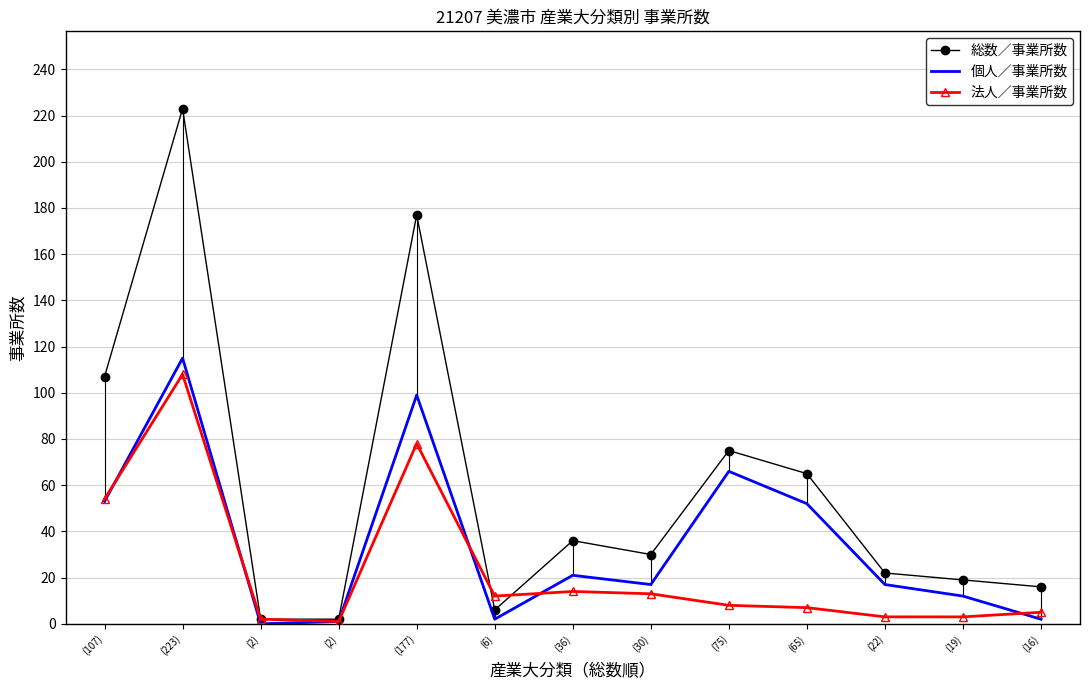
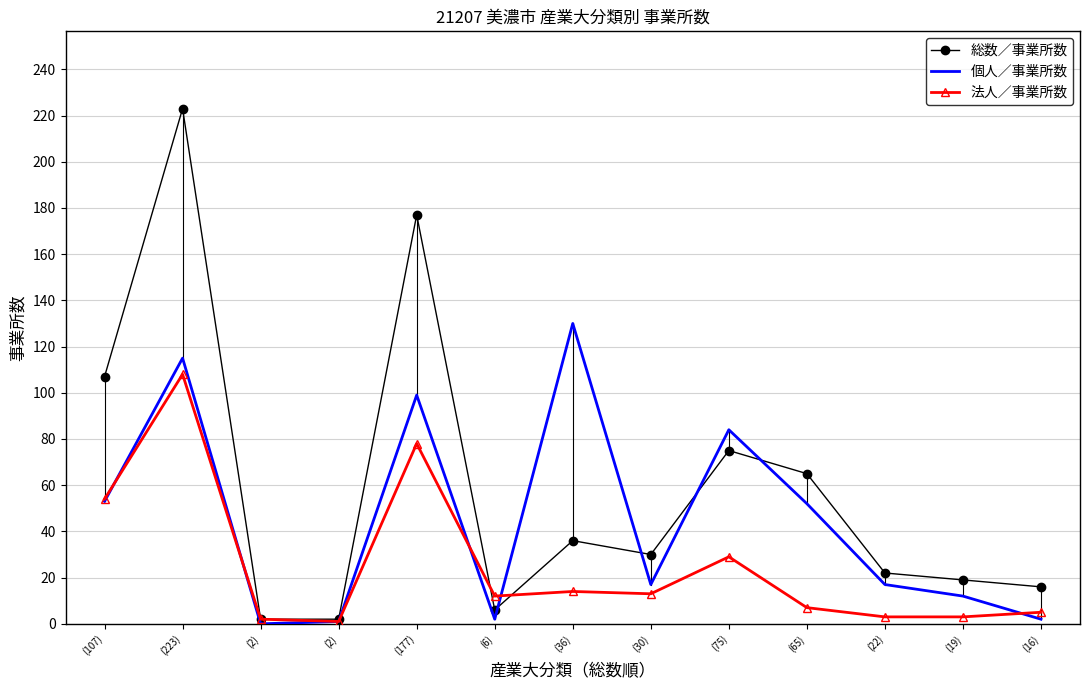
  {
    "個人／事業所数": {
-     "(36)": 21,
-     "(75)": 66
+     "(36)": 130,
+     "(75)": 84
    },
    "法人／事業所数": {
      "(223)": 108,
      "(177)": 78,
      "(6)": 12,
      "(36)": 14,
      "(30)": 13,
-     "(75)": 8,
+     "(75)": 29,
      "(65)": 7,
      "(22)": 3,
      "(19)": 3,
      "(16)": 5
    }
  }
